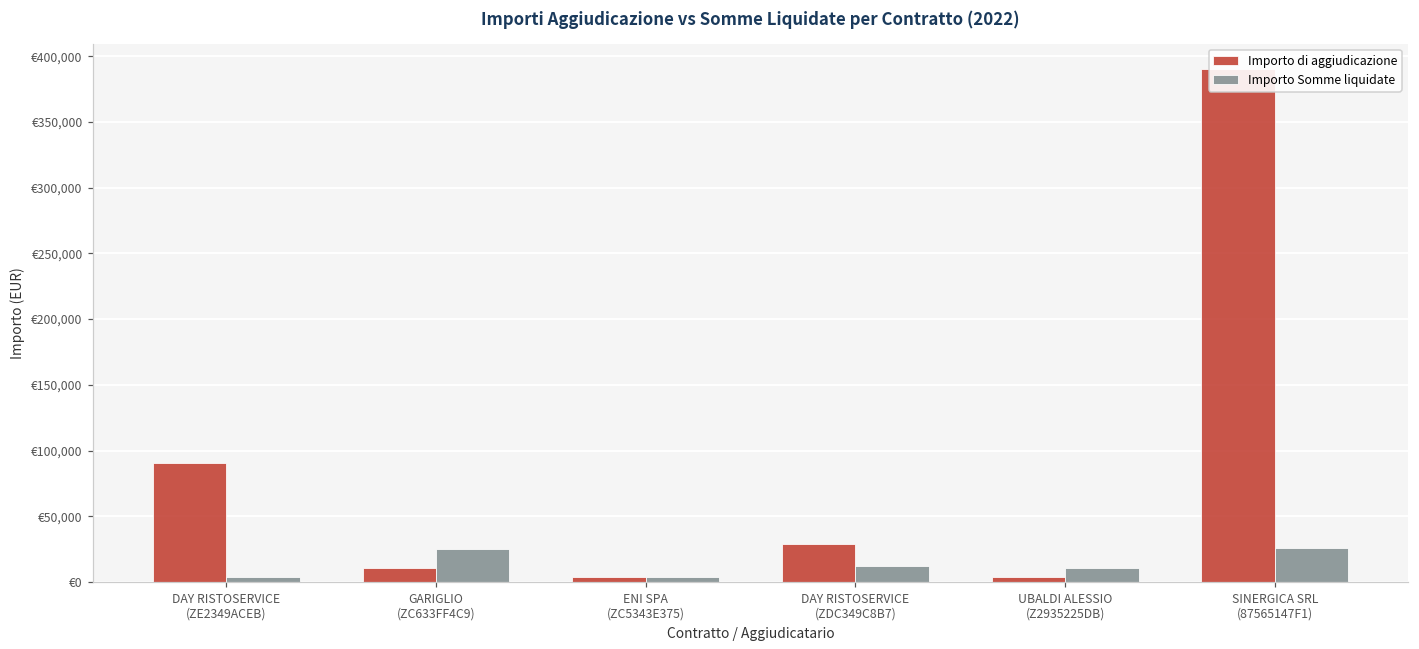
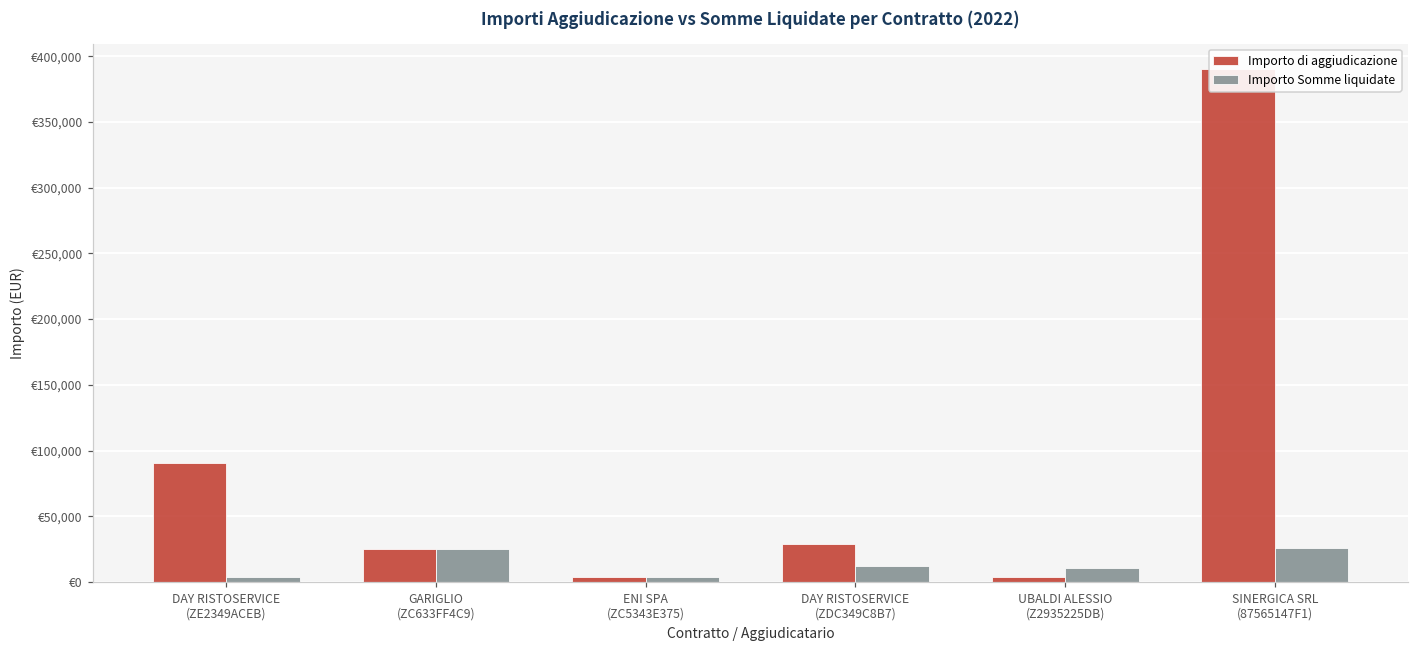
  {
    "Importo di aggiudicazione": {
      "DAY RISTOSERVICE (ZE2349ACEB)": "€90,000",
-     "GARIGLIO (ZC633FF4C9)": "€10,000",
+     "GARIGLIO (ZC633FF4C9)": "€25,000",
      "ENI SPA (ZC5343E375)": "€4,000",
      "DAY RISTOSERVICE (ZDC349C8B7)": "€29,000",
      "UBALDI ALESSIO (Z2935225DB)": "€3,000"
    },
    "Importo Somme liquidate": {
      "DAY RISTOSERVICE (ZE2349ACEB)": "€4,000",
      "GARIGLIO (ZC633FF4C9)": "€25,000",
      "ENI SPA (ZC5343E375)": "€4,000",
      "DAY RISTOSERVICE (ZDC349C8B7)": "€12,000",
      "UBALDI ALESSIO (Z2935225DB)": "€10,000",
      "SINERGICA SRL (87565147F1)": "€26,000"
    }
  }
